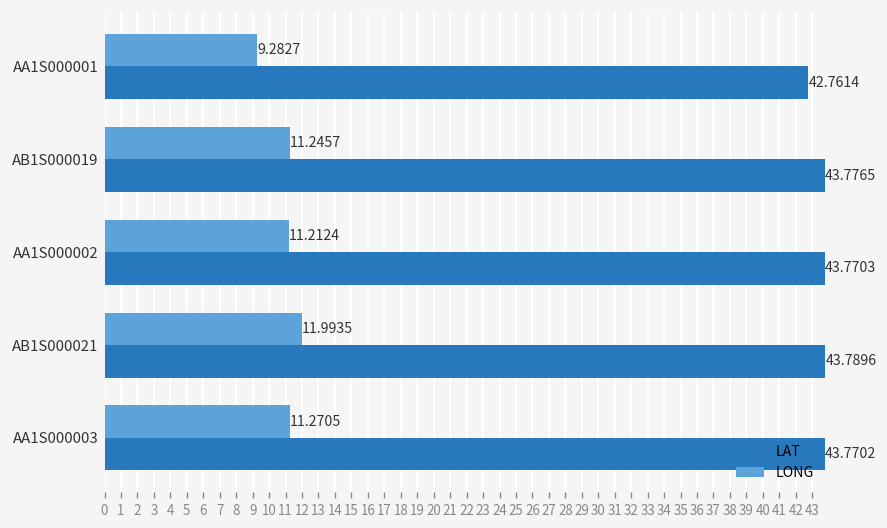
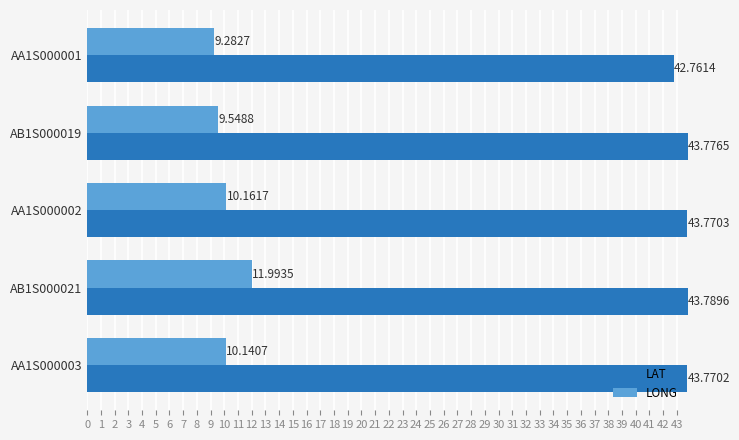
  {
    "LAT": {
      "AA1S000001": 42.7614,
      "AB1S000019": 43.7765,
      "AA1S000002": 43.7703,
      "AB1S000021": 43.7896,
      "AA1S000003": 43.7702
    },
    "LONG": {
      "AA1S000001": 9.2827,
-     "AB1S000019": 11.2457,
-     "AA1S000002": 11.2124,
+     "AB1S000019": 9.5488,
+     "AA1S000002": 10.1617,
      "AB1S000021": 11.9935,
-     "AA1S000003": 11.2705
+     "AA1S000003": 10.1407
    }
  }
